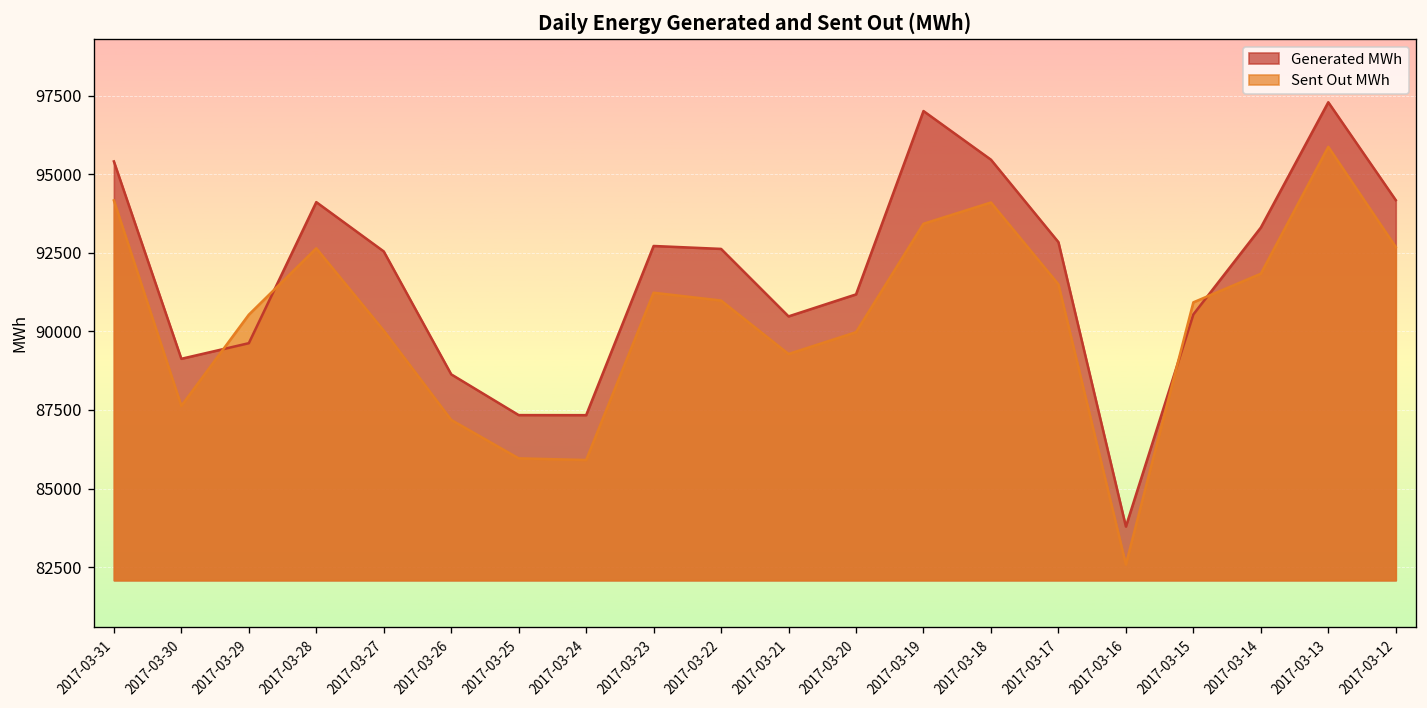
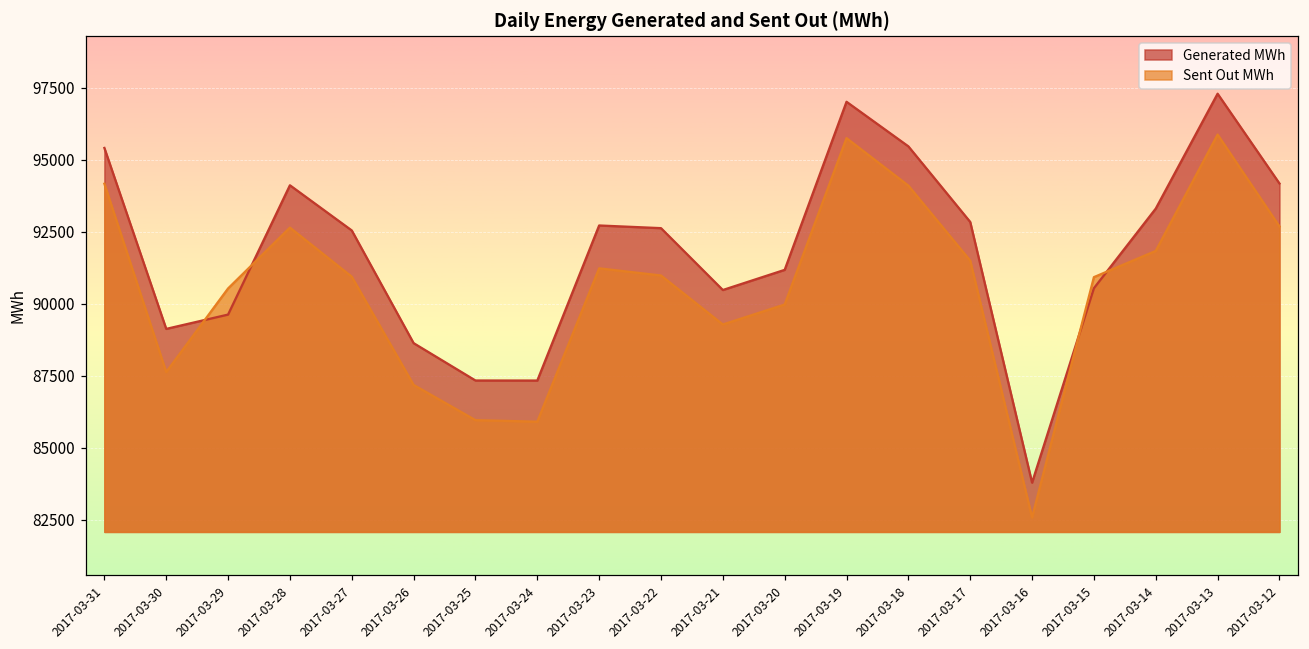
  {
    "Generated MWh": {
      "2017-03-31": 95400,
      "2017-03-30": 89100,
      "2017-03-29": 89600,
      "2017-03-28": 94100,
      "2017-03-27": 92500,
      "2017-03-26": 88600,
      "2017-03-25": 87300,
      "2017-03-24": 87300,
      "2017-03-23": 92700,
      "2017-03-22": 92600,
      "2017-03-21": 90500,
      "2017-03-20": 91200,
      "2017-03-19": 97000,
      "2017-03-18": 95500,
      "2017-03-17": 92800,
      "2017-03-16": 83800,
      "2017-03-15": 90500,
      "2017-03-14": 93300,
      "2017-03-13": 97300,
      "2017-03-12": 94200
    },
    "Sent Out MWh": {
      "2017-03-31": 94200,
      "2017-03-30": 87600,
      "2017-03-29": 90500,
      "2017-03-28": 92600,
-     "2017-03-27": 90000,
+     "2017-03-27": 90900,
      "2017-03-26": 87200,
      "2017-03-25": 86000,
      "2017-03-24": 85900,
      "2017-03-23": 91200,
      "2017-03-22": 91000,
      "2017-03-21": 89300,
      "2017-03-20": 90000,
-     "2017-03-19": 93400,
+     "2017-03-19": 95800,
      "2017-03-18": 94100,
      "2017-03-17": 91500,
      "2017-03-16": 82600,
      "2017-03-15": 90900,
      "2017-03-14": 91800,
      "2017-03-13": 95900,
      "2017-03-12": 92700
    }
  }
